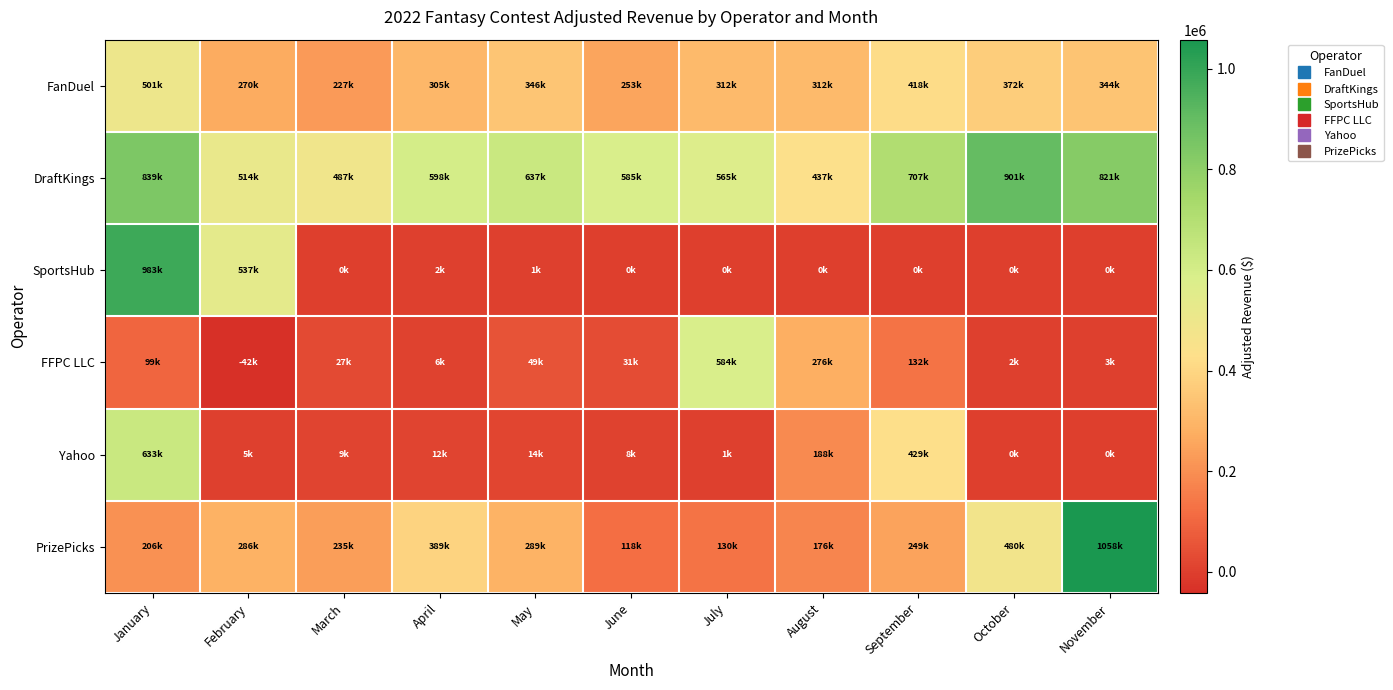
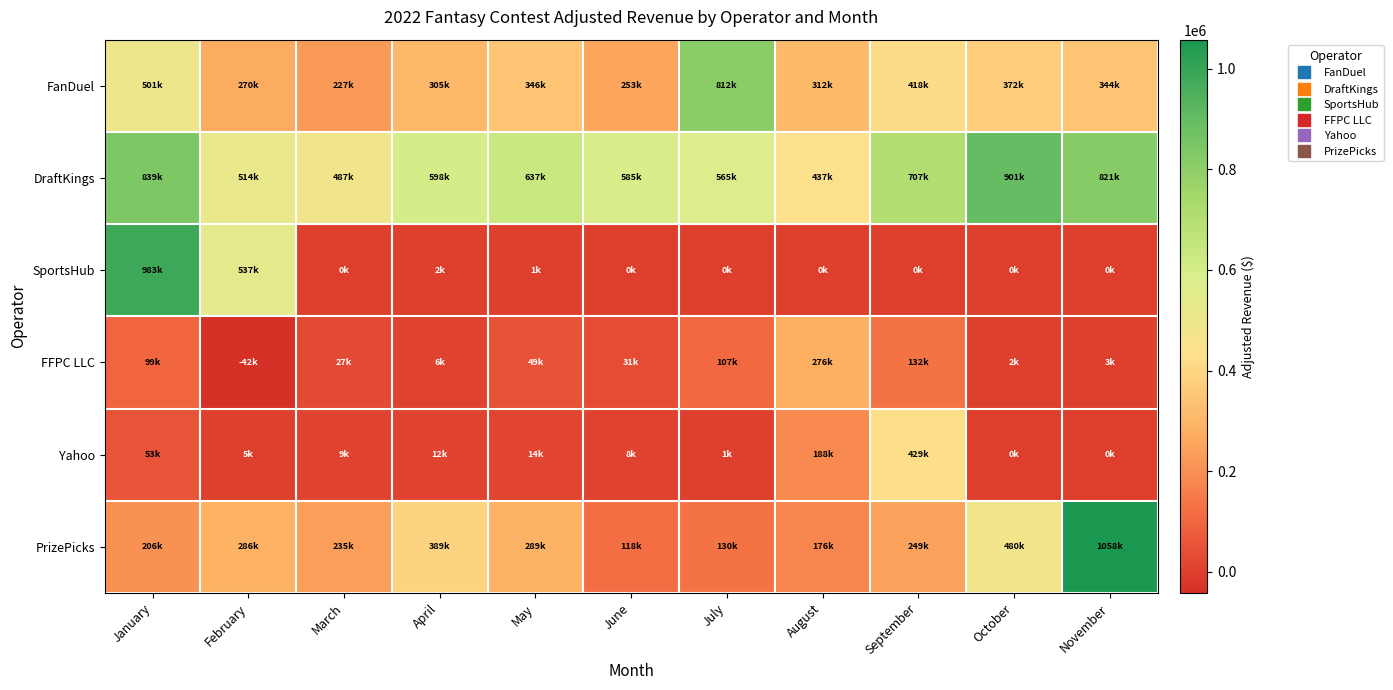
  {
    "FanDuel": {
      "January": "501k",
      "February": "270k",
      "March": "227k",
      "April": "305k",
      "May": "346k",
      "June": "253k",
-     "July": "312k",
+     "July": "812k",
      "August": "312k",
      "September": "418k",
      "October": "372k",
      "November": "344k"
    },
    "DraftKings": {
      "January": "839k",
      "February": "514k",
      "March": "487k",
      "April": "598k",
      "May": "637k",
      "June": "585k",
      "July": "565k",
      "August": "437k",
      "September": "707k",
      "October": "901k",
      "November": "821k"
    },
    "SportsHub": {
      "January": "983k",
      "February": "537k",
      "March": "0k",
      "April": "2k",
      "May": "1k",
      "June": "0k",
      "July": "0k",
      "August": "0k",
      "September": "0k",
      "October": "0k",
      "November": "0k"
    },
    "FFPC LLC": {
      "January": "99k",
      "February": "-42k",
      "March": "27k",
      "April": "6k",
      "May": "49k",
      "June": "31k",
-     "July": "584k",
+     "July": "107k",
      "August": "276k",
      "September": "132k",
      "October": "2k",
      "November": "3k"
    },
    "Yahoo": {
-     "January": "633k",
+     "January": "53k",
      "February": "5k",
      "March": "9k",
      "April": "12k",
      "May": "14k",
      "June": "8k",
      "July": "1k",
      "August": "188k",
      "September": "429k",
      "October": "0k",
      "November": "0k"
    },
    "PrizePicks": {
      "January": "206k",
      "February": "286k",
      "March": "235k",
      "April": "389k",
      "May": "289k",
      "June": "118k",
      "July": "130k",
      "August": "176k",
      "September": "249k",
      "October": "480k",
      "November": "1058k"
    }
  }
